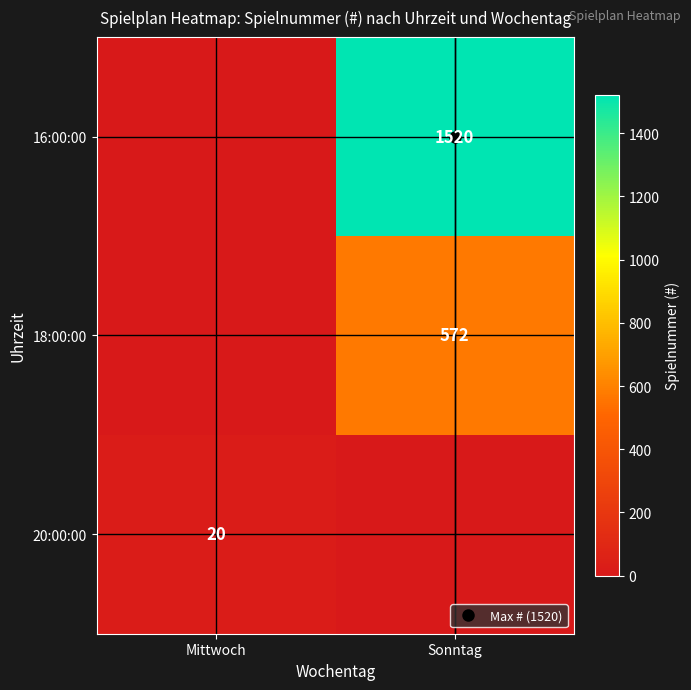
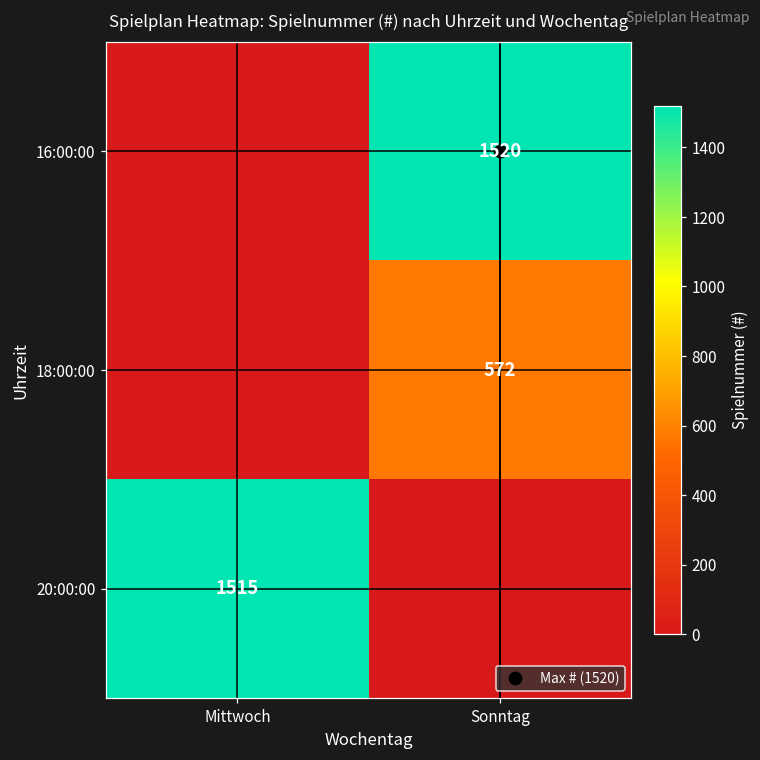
  {
    "18:00:00": {
      "Sonntag": 572
    },
    "20:00:00": {
-     "Mittwoch": 20
+     "Mittwoch": 1515
    }
  }
